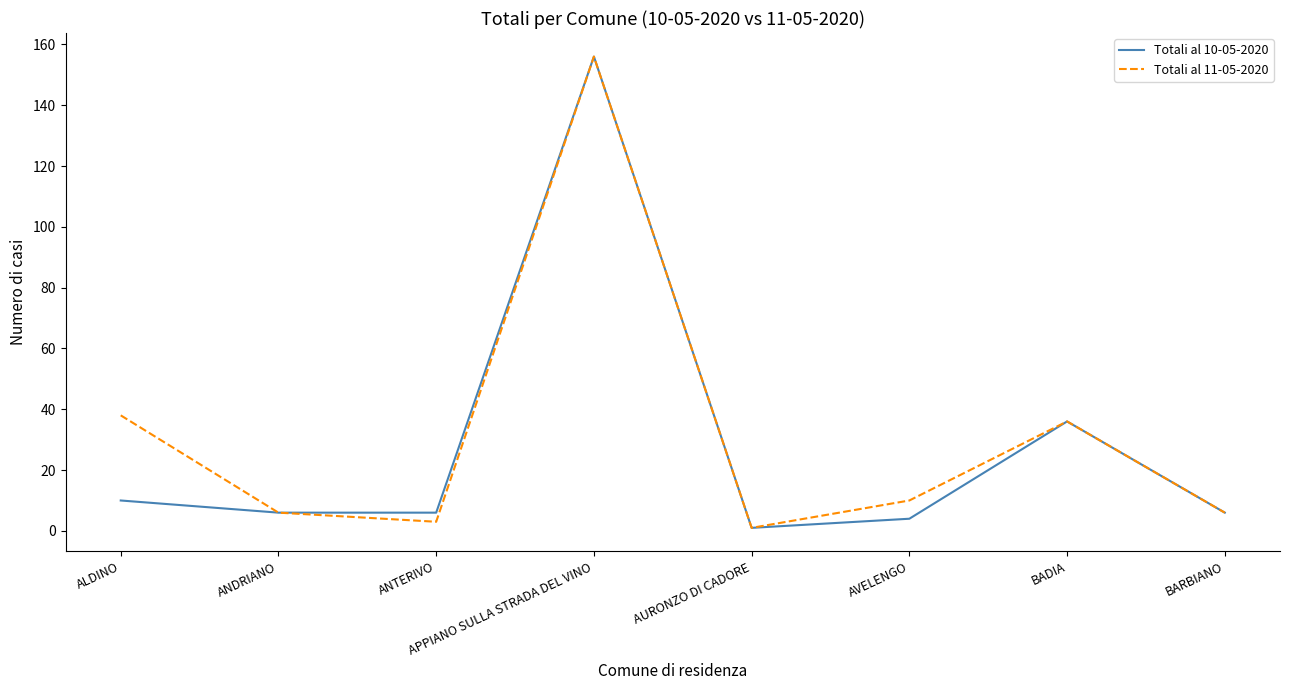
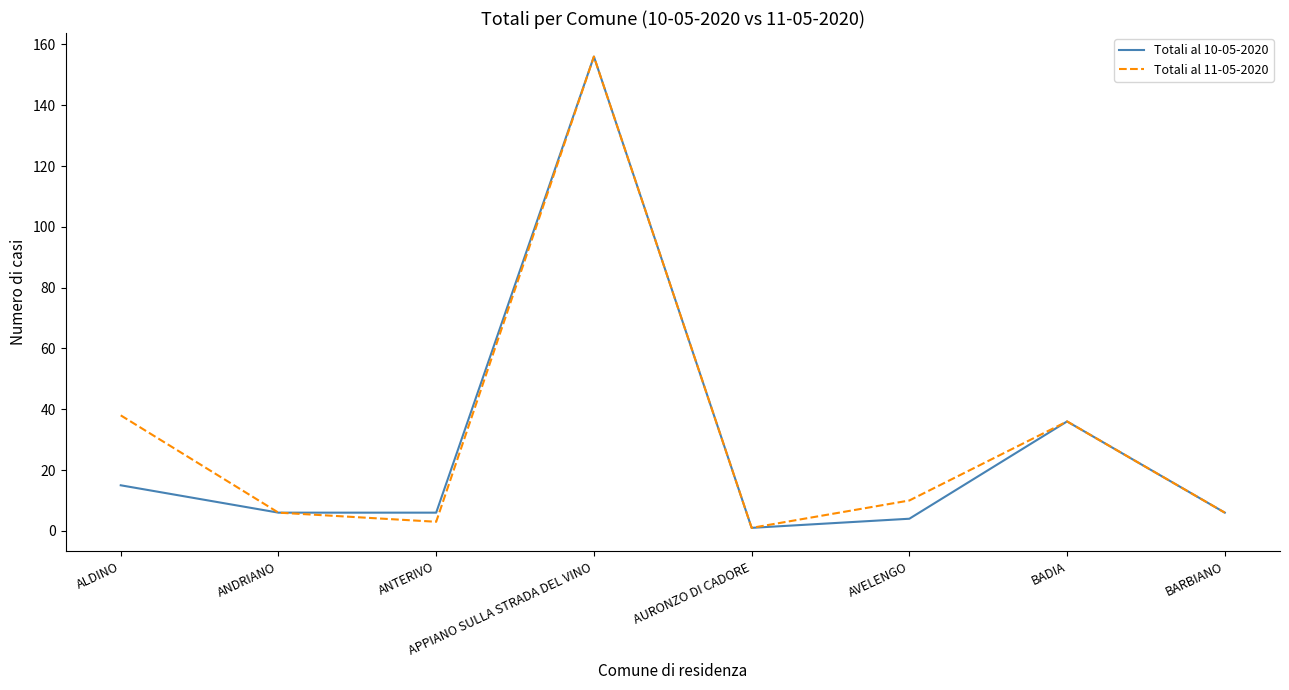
  {
    "Totali al 10-05-2020": {
-     "ALDINO": 10,
+     "ALDINO": 15,
      "ANTERIVO": 6,
      "AVELENGO": 4
    },
    "Totali al 11-05-2020": {
      "ALDINO": 38,
      "ANTERIVO": 3,
      "AVELENGO": 10
    }
  }
